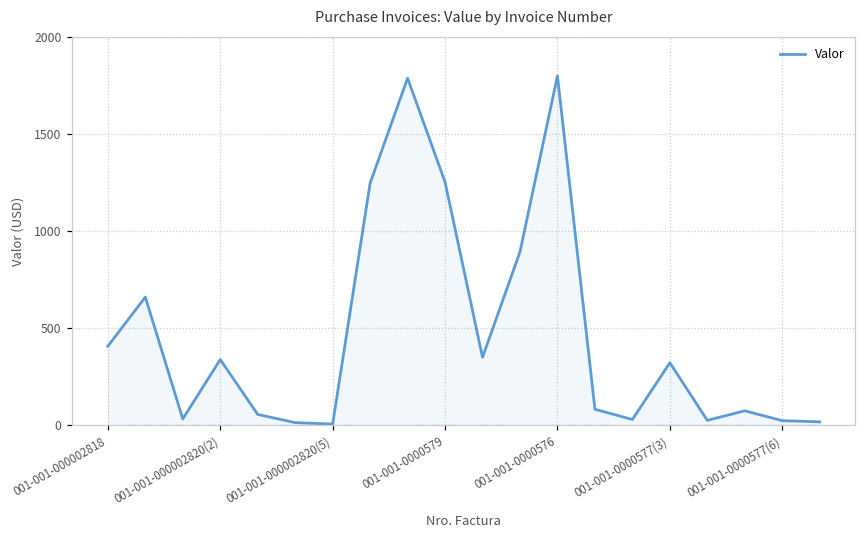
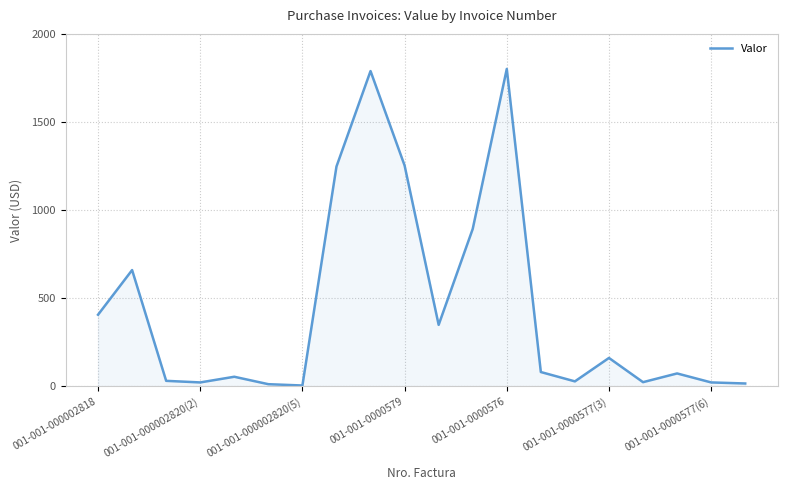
  {
    "001-001-000002818": 410,
-   "001-001-000002820(2)": 340,
+   "001-001-000002820(2)": 20,
    "001-001-000002820(5)": 0,
    "001-001-0000579": 1250,
    "001-001-0000576": 1800,
-   "001-001-0000577(3)": 320,
+   "001-001-0000577(3)": 160,
    "001-001-0000577(6)": 20
  }
